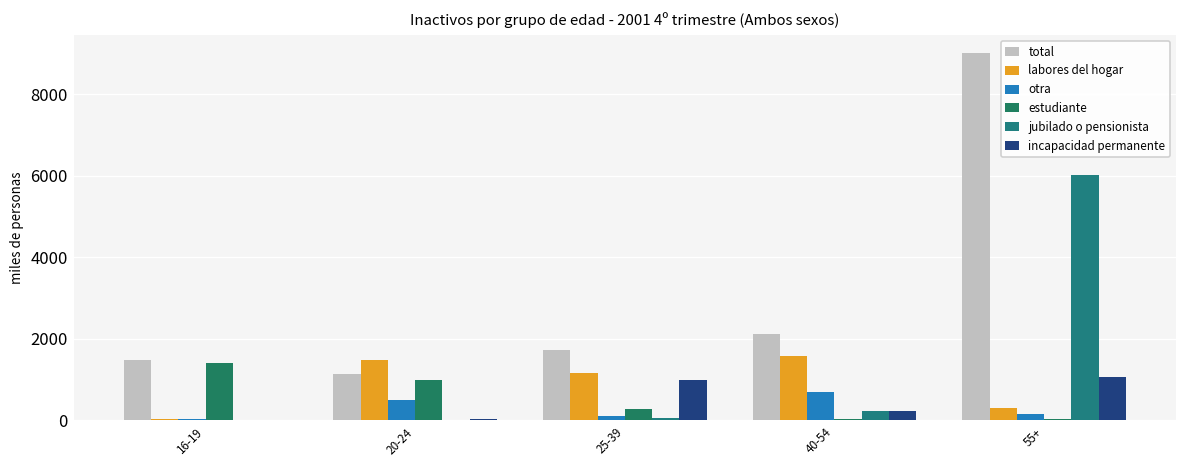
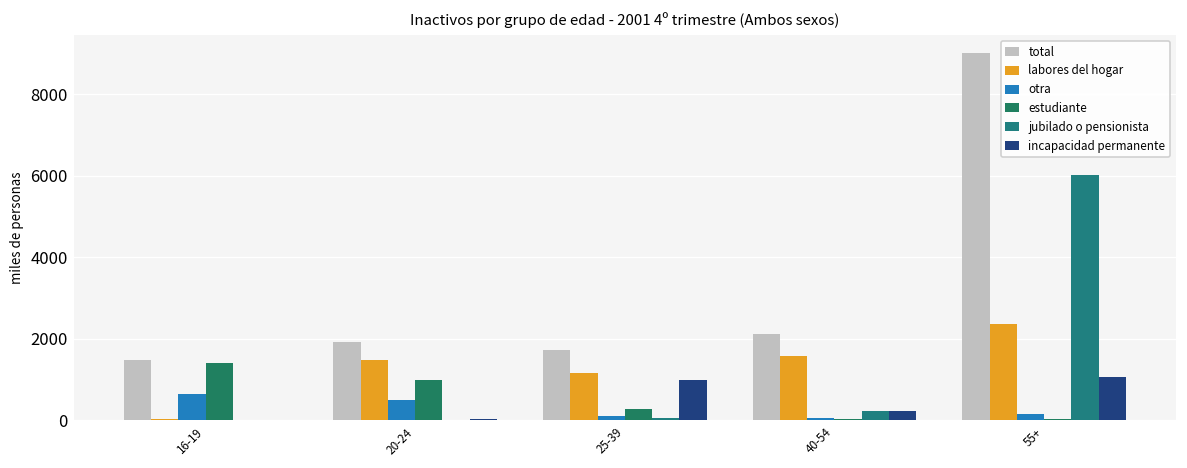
  {
    "total": {
      "16-19": 1500,
-     "20-24": 1100,
+     "20-24": 1900,
      "25-39": 1700,
      "40-54": 2100,
      "55+": 9000
    },
    "labores del hogar": {
      "20-24": 1500,
      "25-39": 1200,
      "40-54": 1600,
-     "55+": 300
+     "55+": 2400
    },
    "otra": {
-     "16-19": 0,
+     "16-19": 600,
      "20-24": 500,
      "25-39": 100,
-     "40-54": 700,
+     "40-54": 100,
      "55+": 200
    },
    "incapacidad permanente": {
      "25-39": 1000,
      "40-54": 200,
      "55+": 1100
    }
  }
